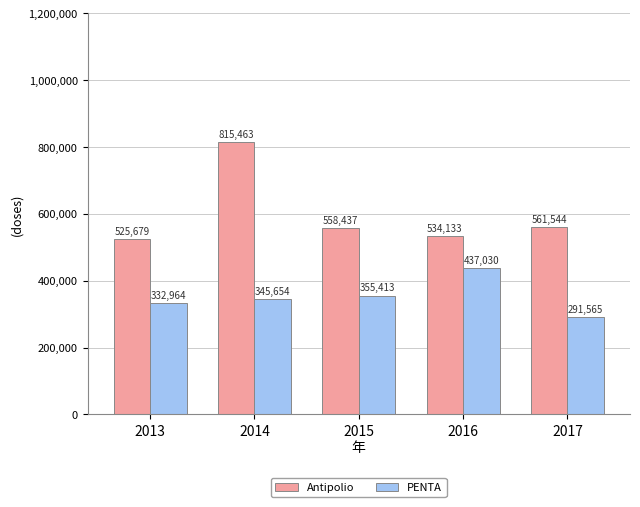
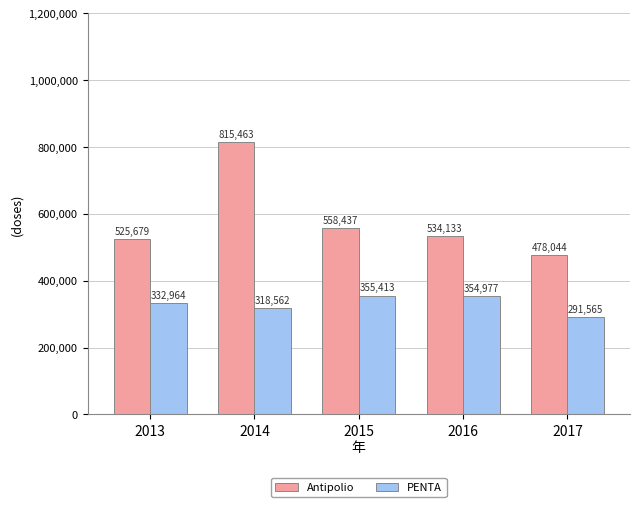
  {
    "Antipolio": {
      "2013": "525,679",
      "2014": "815,463",
      "2015": "558,437",
      "2016": "534,133",
-     "2017": "561,544"
+     "2017": "478,044"
    },
    "PENTA": {
      "2013": "332,964",
-     "2014": "345,654",
+     "2014": "318,562",
      "2015": "355,413",
-     "2016": "437,030",
+     "2016": "354,977",
      "2017": "291,565"
    }
  }
